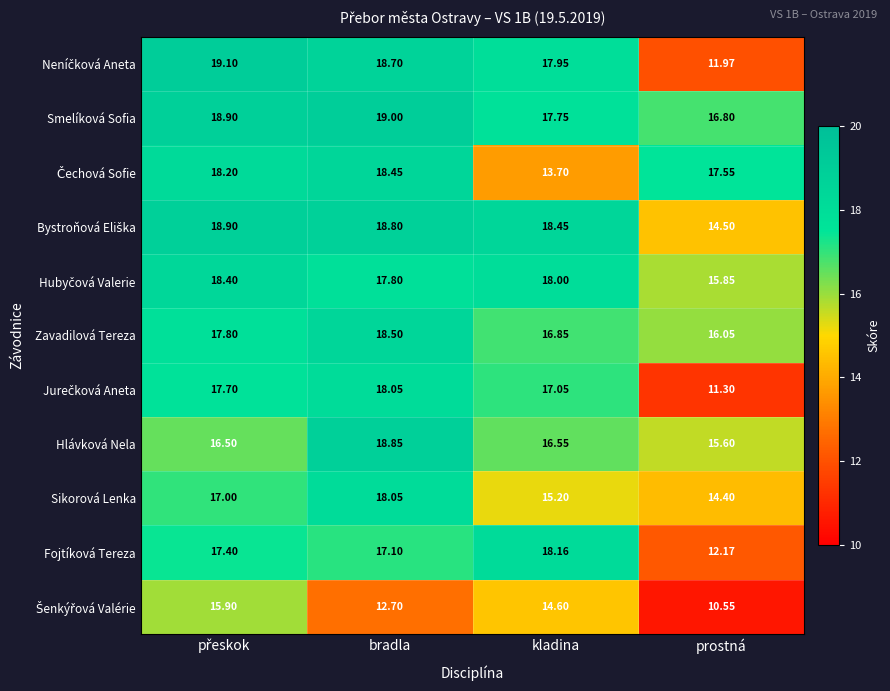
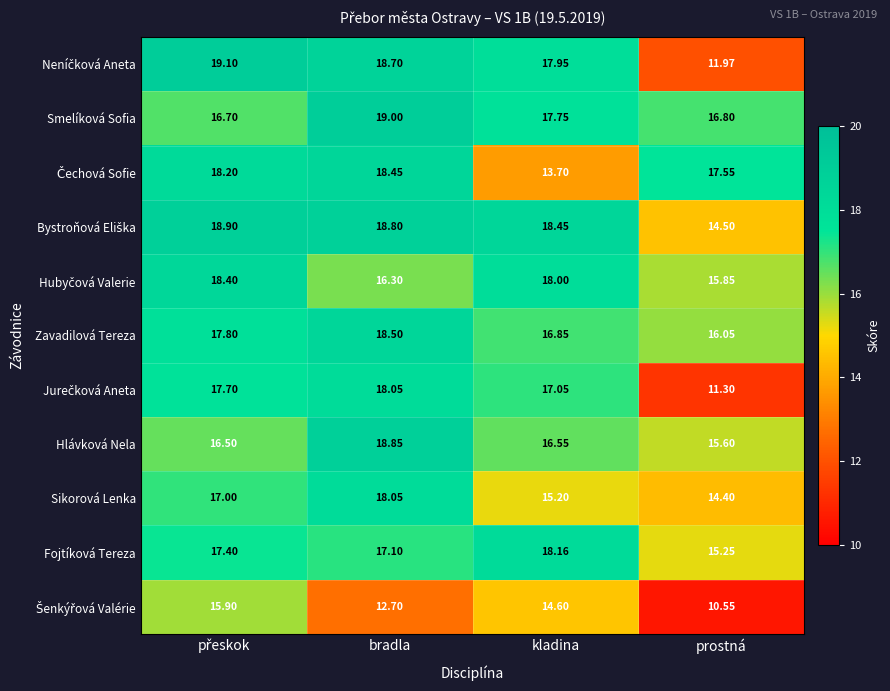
  {
    "Neníčková Aneta": {
      "přeskok": 19.10,
      "bradla": 18.70,
      "kladina": 17.95,
      "prostná": 11.97
    },
    "Smelíková Sofia": {
-     "přeskok": 18.90,
+     "přeskok": 16.70,
      "bradla": 19.00,
      "kladina": 17.75,
      "prostná": 16.80
    },
    "Čechová Sofie": {
      "přeskok": 18.20,
      "bradla": 18.45,
      "kladina": 13.70,
      "prostná": 17.55
    },
    "Bystroňová Eliška": {
      "přeskok": 18.90,
      "bradla": 18.80,
      "kladina": 18.45,
      "prostná": 14.50
    },
    "Hubyčová Valerie": {
      "přeskok": 18.40,
-     "bradla": 17.80,
+     "bradla": 16.30,
      "kladina": 18.00,
      "prostná": 15.85
    },
    "Zavadilová Tereza": {
      "přeskok": 17.80,
      "bradla": 18.50,
      "kladina": 16.85,
      "prostná": 16.05
    },
    "Jurečková Aneta": {
      "přeskok": 17.70,
      "bradla": 18.05,
      "kladina": 17.05,
      "prostná": 11.30
    },
    "Hlávková Nela": {
      "přeskok": 16.50,
      "bradla": 18.85,
      "kladina": 16.55,
      "prostná": 15.60
    },
    "Sikorová Lenka": {
      "přeskok": 17.00,
      "bradla": 18.05,
      "kladina": 15.20,
      "prostná": 14.40
    },
    "Fojtíková Tereza": {
      "přeskok": 17.40,
      "bradla": 17.10,
      "kladina": 18.16,
-     "prostná": 12.17
+     "prostná": 15.25
    },
    "Šenkýřová Valérie": {
      "přeskok": 15.90,
      "bradla": 12.70,
      "kladina": 14.60,
      "prostná": 10.55
    }
  }
